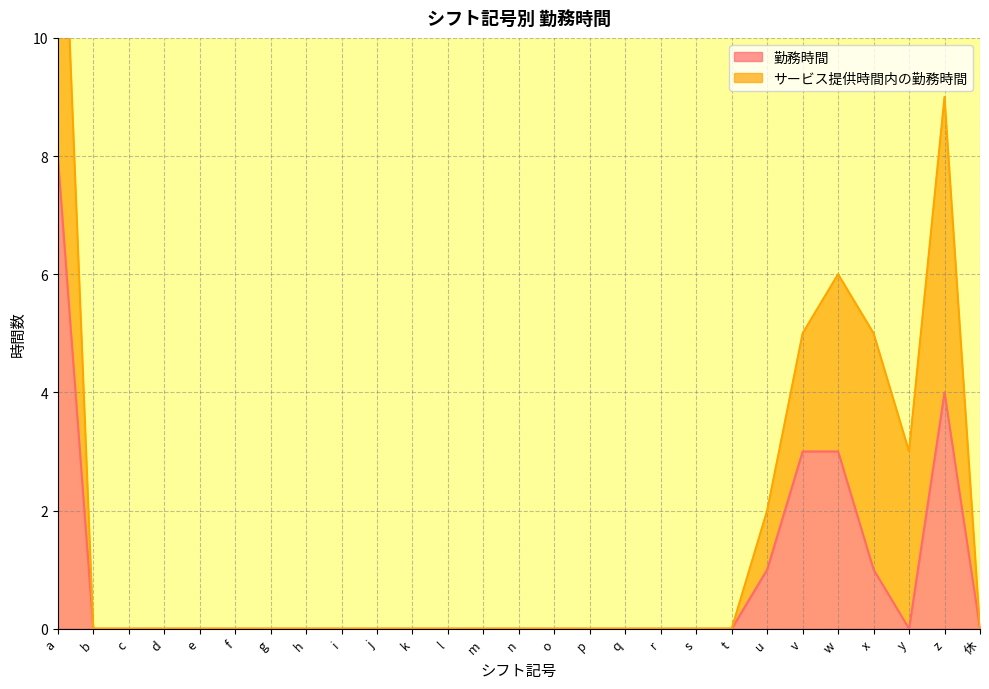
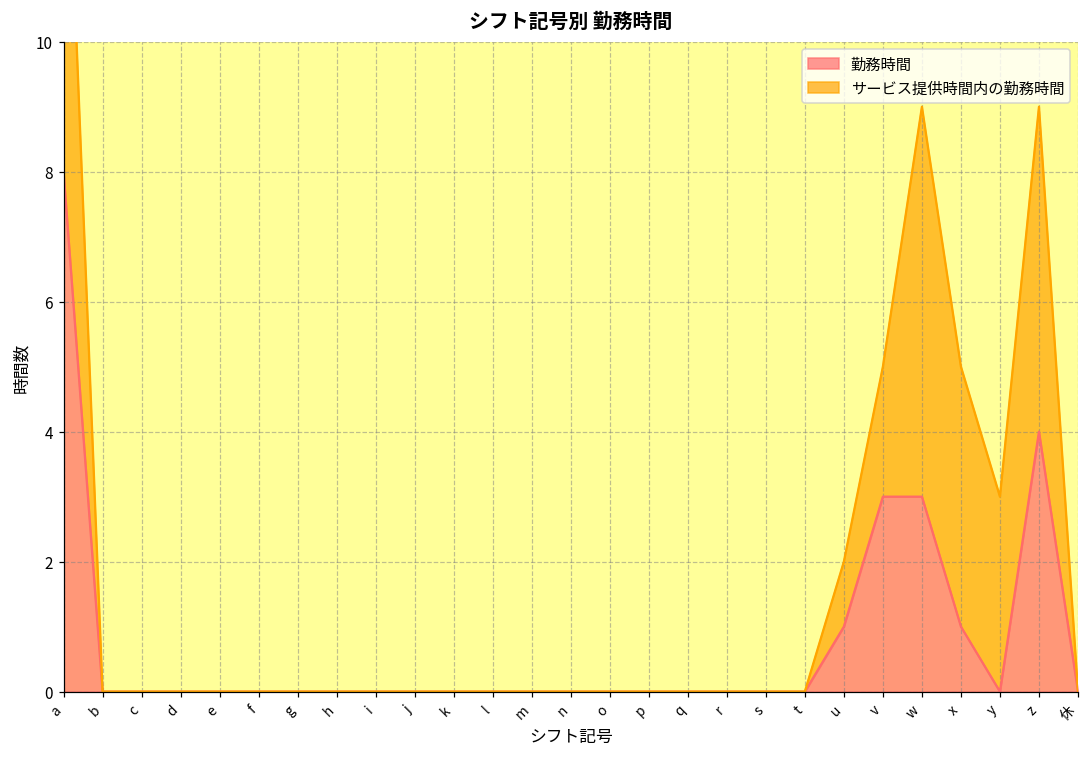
  {
    "勤務時間": {
      "a": 8,
      "u": 1,
      "v": 3,
      "w": 3,
      "x": 1,
      "y": 0,
      "z": 4
    },
    "サービス提供時間内の勤務時間": {
      "u": 1,
      "v": 2,
-     "w": 3,
+     "w": 6,
      "x": 4,
      "y": 3,
      "z": 5
    }
  }
